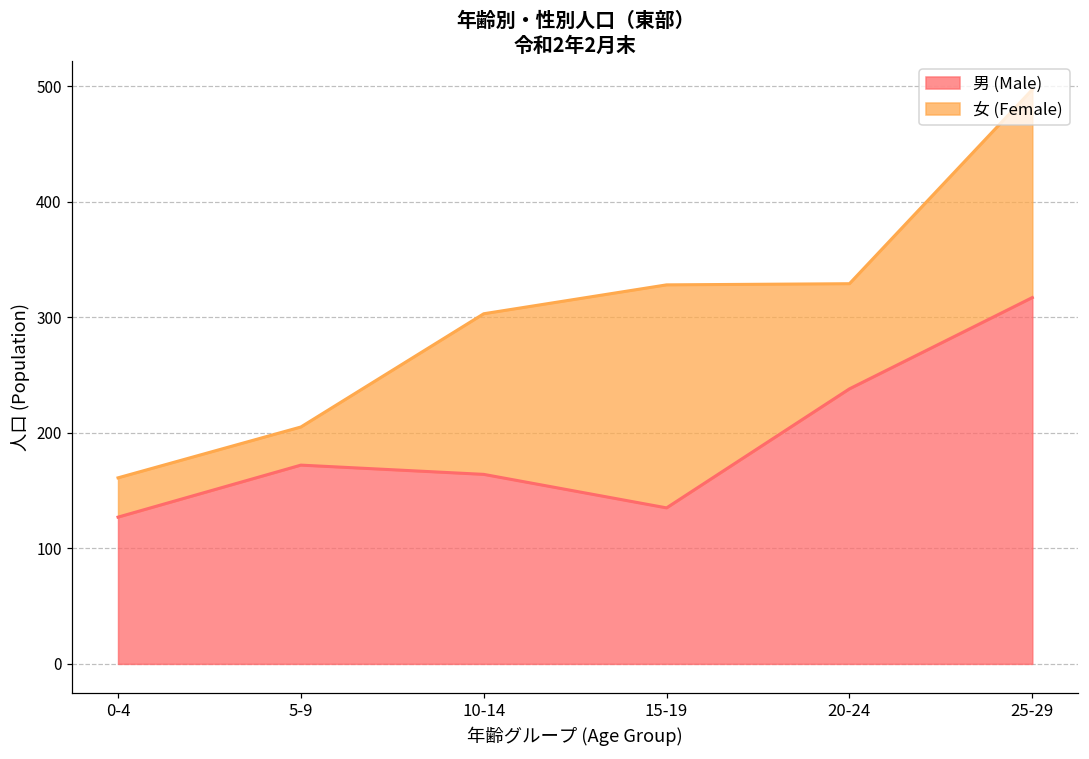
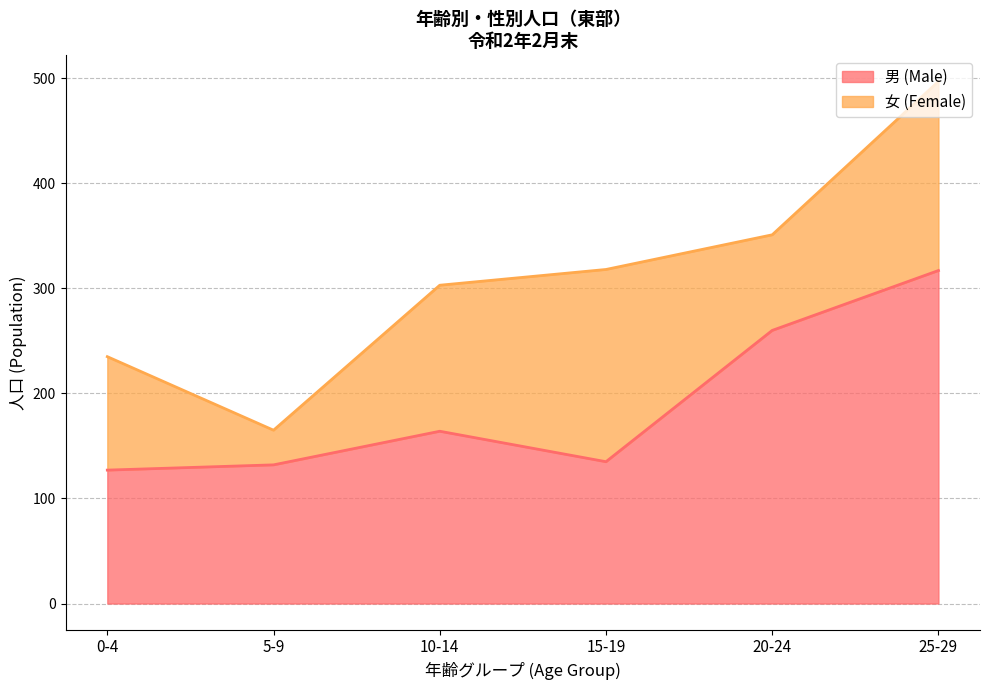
  {
    "男 (Male)": {
      "0-4": 127,
-     "5-9": 172,
+     "5-9": 132,
      "10-14": 164,
      "15-19": 135,
-     "20-24": 238,
+     "20-24": 260,
      "25-29": 317
    },
    "女 (Female)": {
-     "0-4": 34,
+     "0-4": 108,
      "5-9": 33,
      "10-14": 139,
-     "15-19": 193,
+     "15-19": 183,
      "20-24": 91
    }
  }
